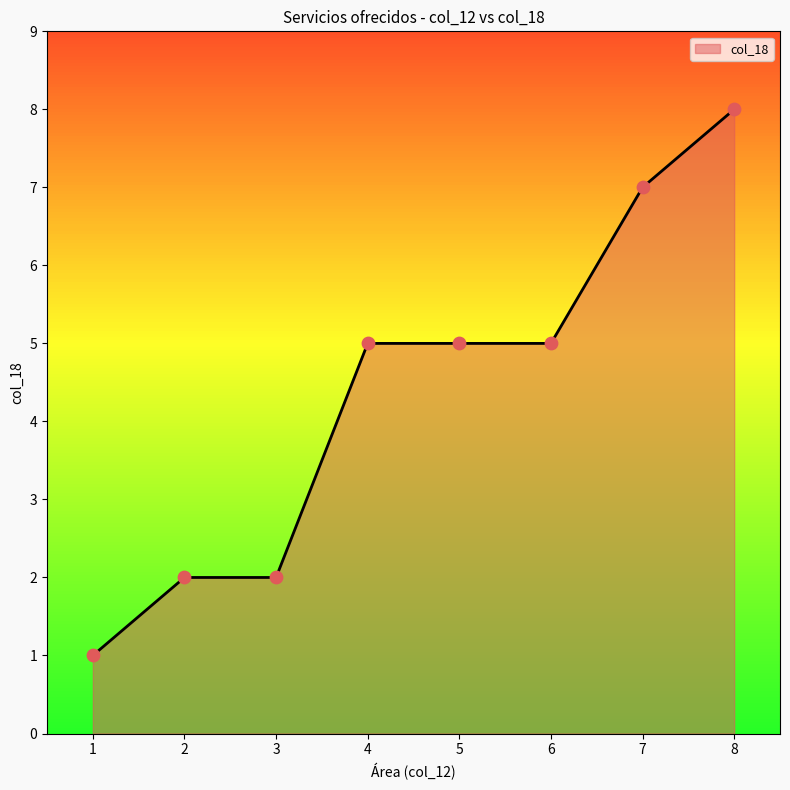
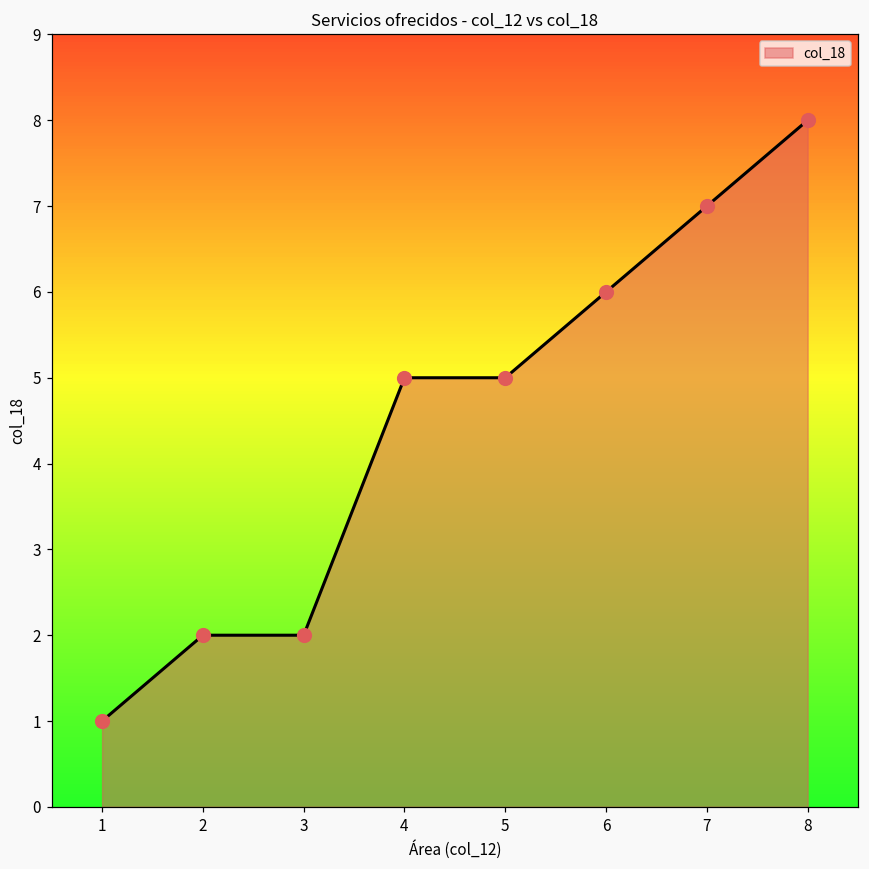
  {
    "1": 1,
    "2": 2,
    "3": 2,
    "4": 5,
    "5": 5,
-   "6": 5,
+   "6": 6,
    "7": 7,
    "8": 8
  }
